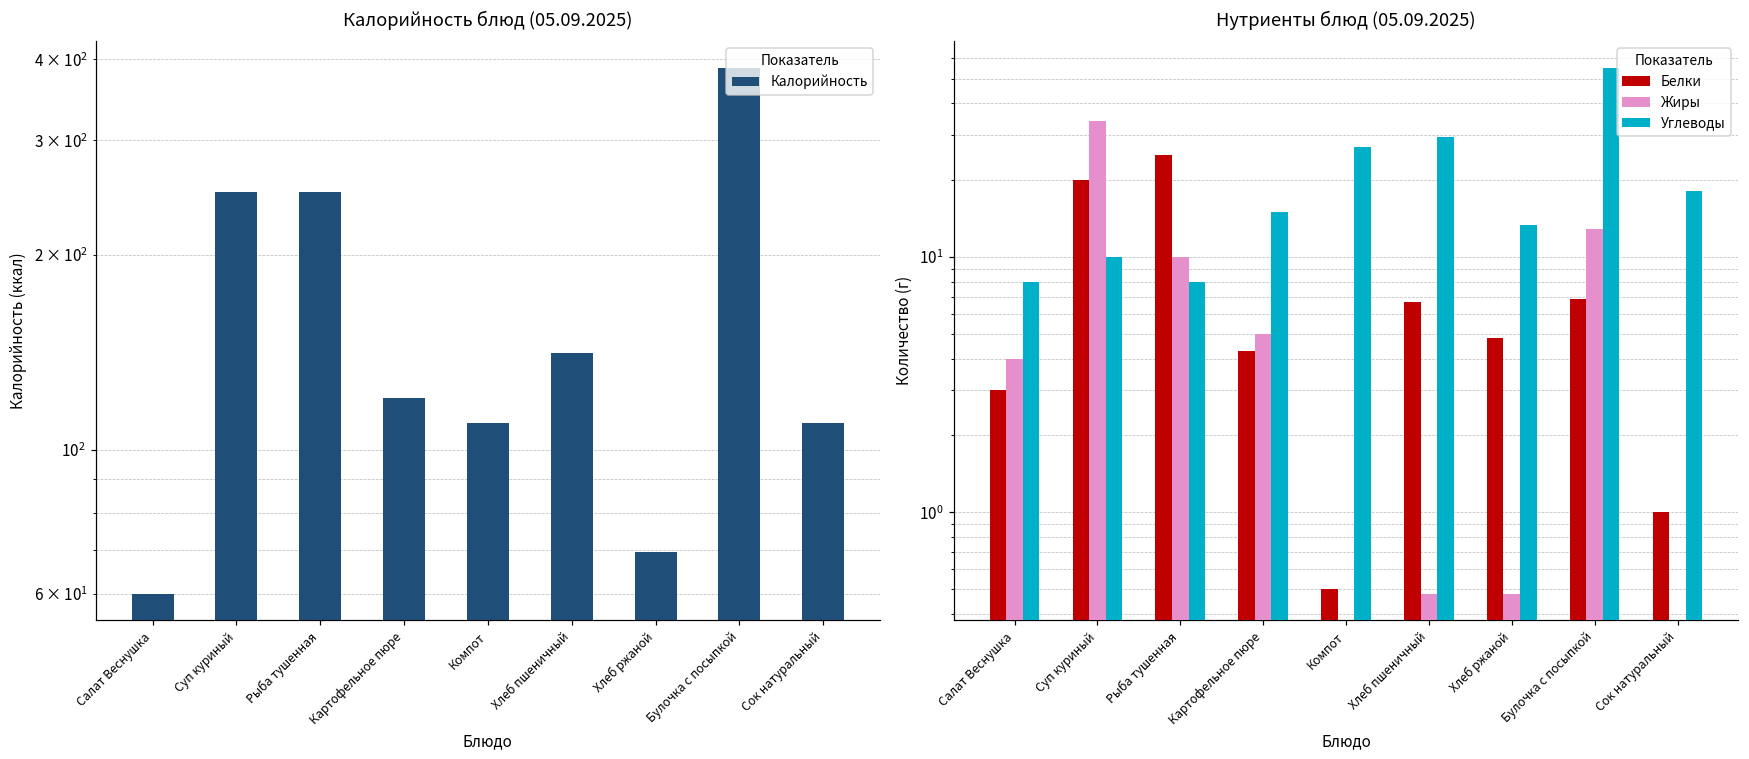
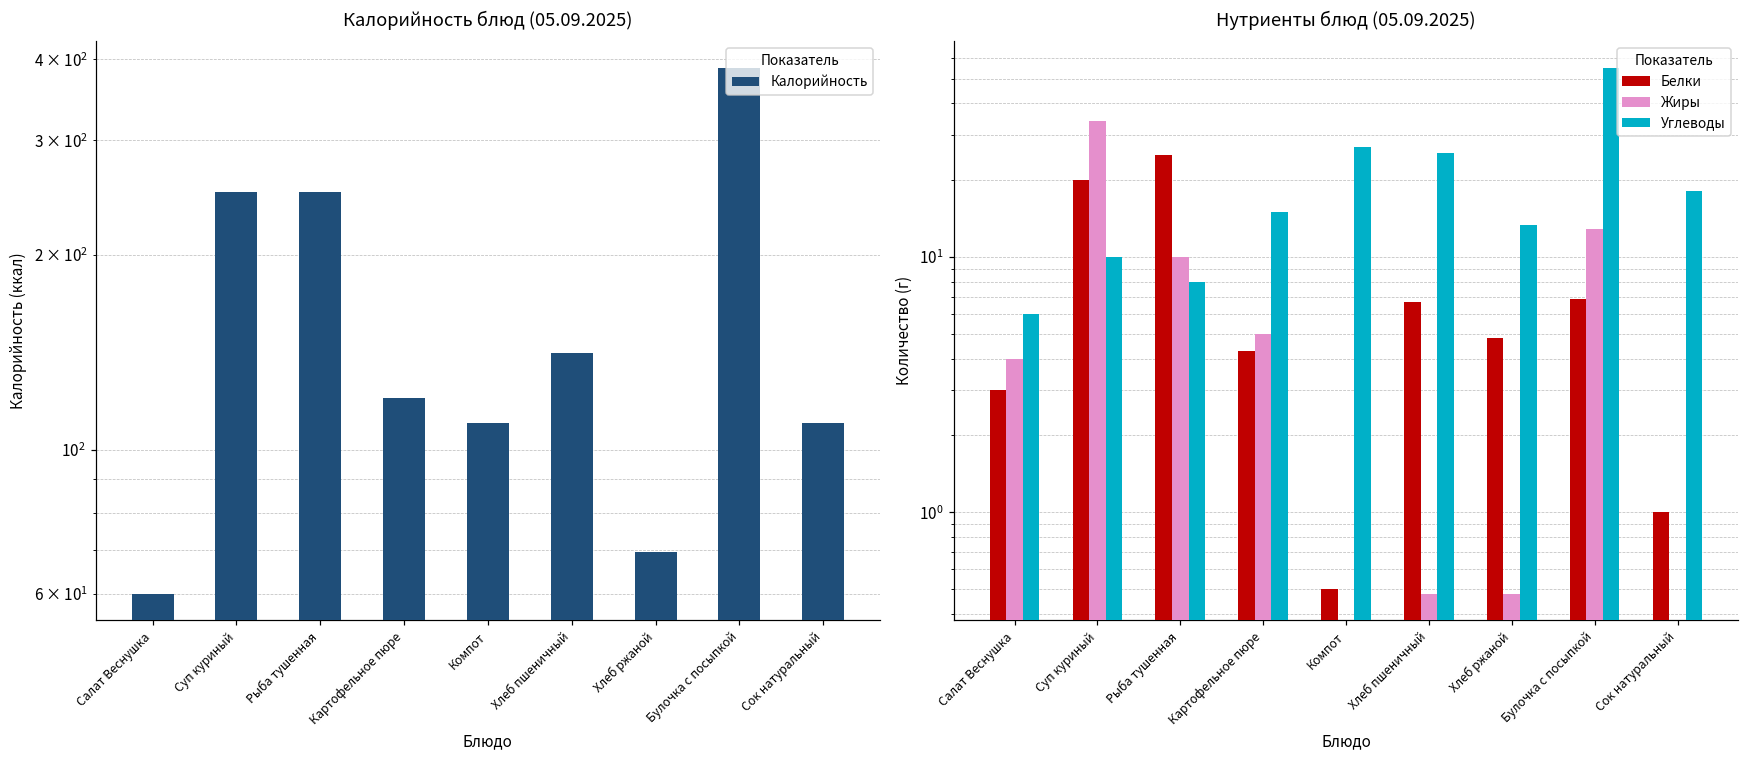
  {
    "Нутриенты блюд (05.09.2025)": {
      "Белки": {
        "Салат Веснушка": 3,
        "Суп куриный": 20,
        "Рыба тушенная": 25,
        "Картофельное пюре": 4.3,
        "Компот": 0.50,
        "Хлеб пшеничный": 6.7,
        "Хлеб ржаной": 4.8,
        "Булочка с посыпкой": 7,
        "Сок натуральный": 1
      },
      "Жиры": {
        "Салат Веснушка": 4,
        "Суп куриный": 34,
        "Рыба тушенная": 10,
        "Картофельное пюре": 5,
        "Хлеб пшеничный": 0.48,
        "Хлеб ржаной": 0.48,
        "Булочка с посыпкой": 13
      },
      "Углеводы": {
-       "Салат Веснушка": 8,
+       "Салат Веснушка": 6,
        "Суп куриный": 10,
        "Рыба тушенная": 8,
        "Картофельное пюре": 15,
        "Компот": 27,
-       "Хлеб пшеничный": 30,
+       "Хлеб пшеничный": 26,
        "Хлеб ржаной": 13,
        "Булочка с посыпкой": 55,
        "Сок натуральный": 18
      }
    }
  }
